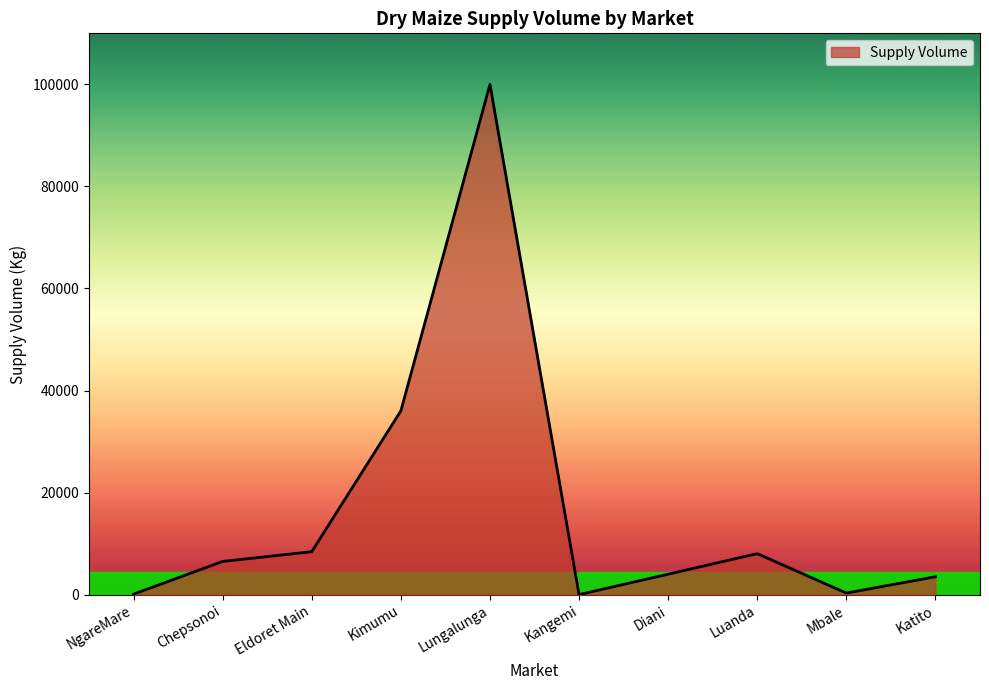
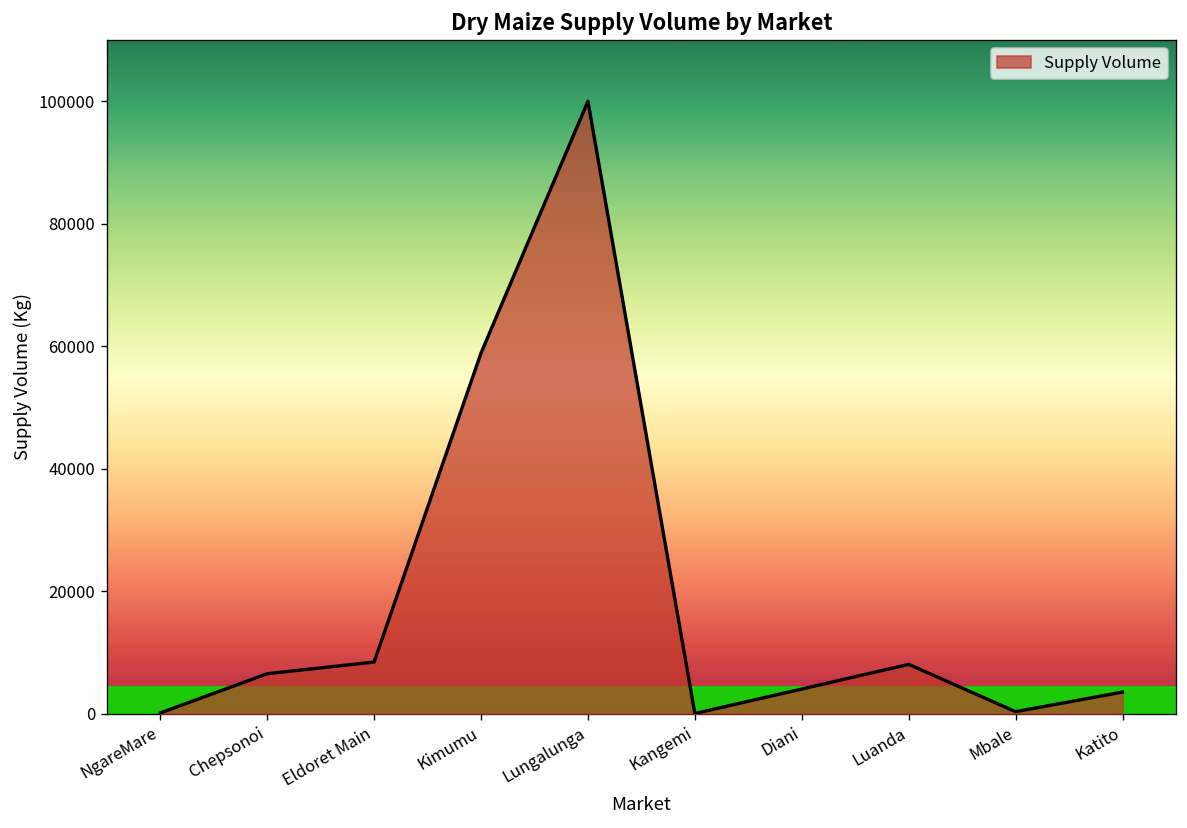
  {
    "Chepsonoi": 7000,
    "Eldoret Main": 8000,
-   "Kimumu": 36000,
+   "Kimumu": 59000,
    "Lungalunga": 100000,
    "Luanda": 8000
  }
